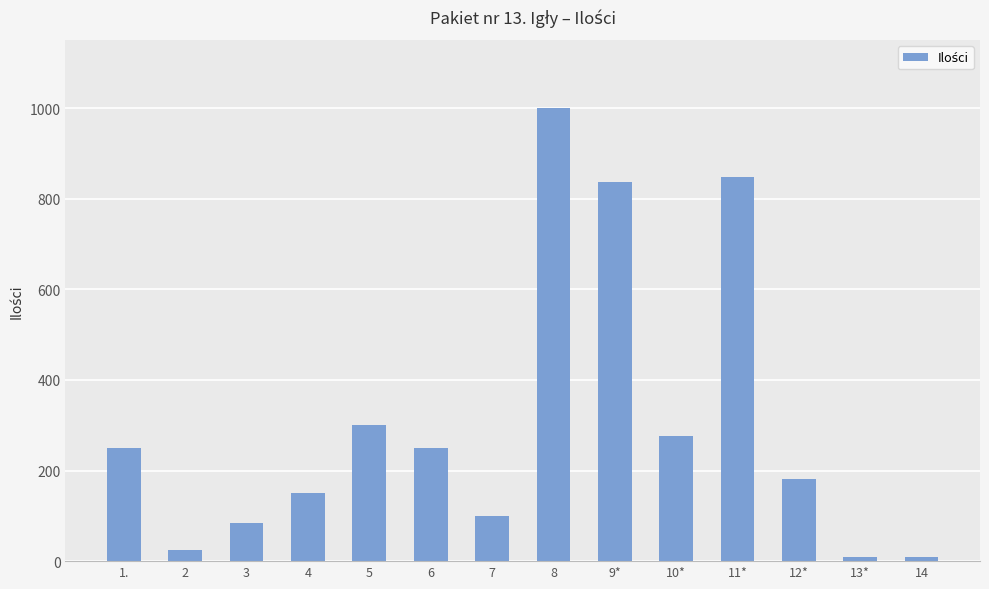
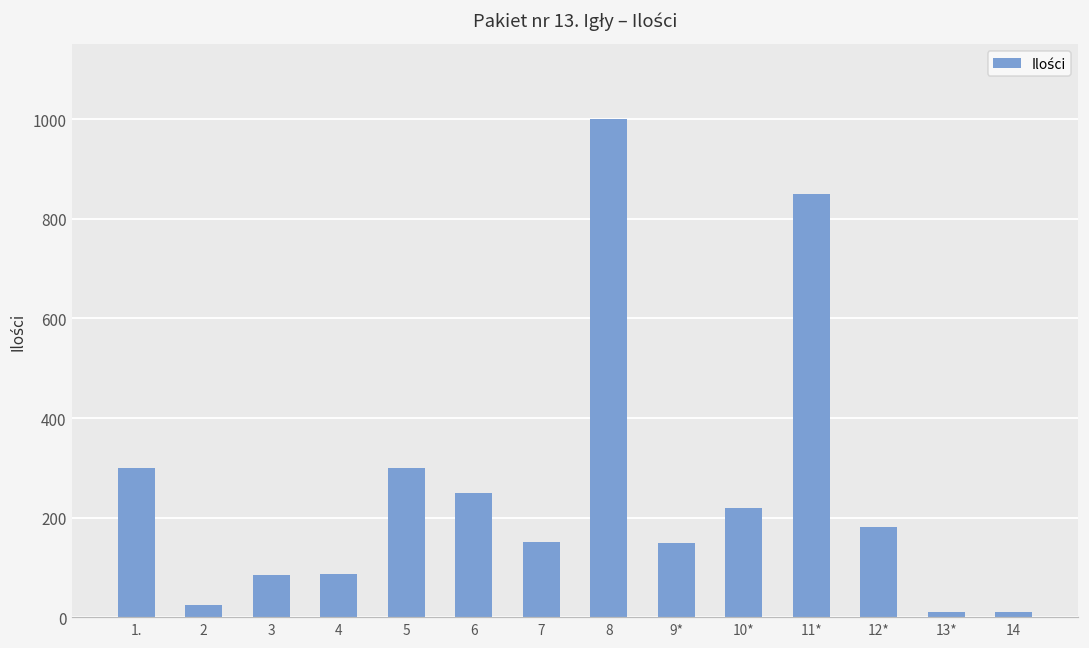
  {
-   "1.": 250,
+   "1.": 300,
    "2": 20,
    "3": 80,
-   "4": 150,
+   "4": 90,
    "5": 300,
    "6": 250,
-   "7": 100,
+   "7": 150,
    "8": 1000,
-   "9*": 840,
-   "10*": 280,
+   "9*": 150,
+   "10*": 220,
    "11*": 850,
    "12*": 180,
    "13*": 10,
    "14": 10
  }
